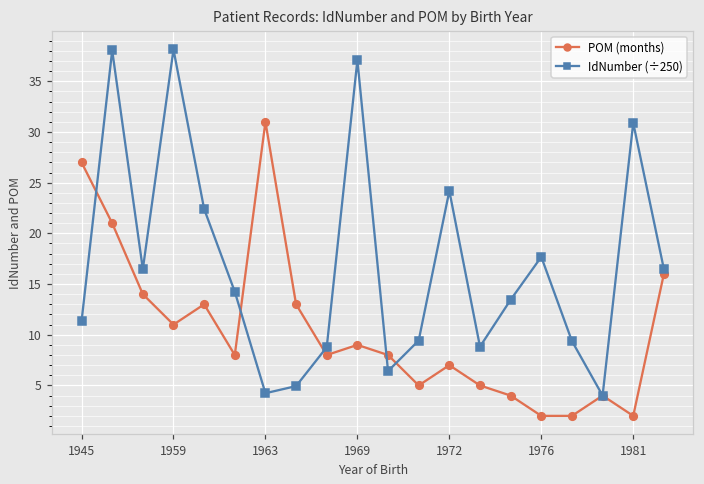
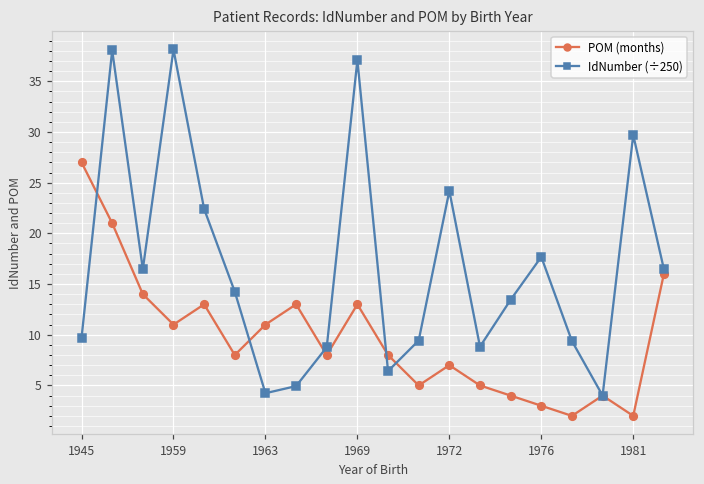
  {
    "POM (months)": {
      "1945": 27,
      "1959": 11,
-     "1963": 31,
-     "1969": 9,
+     "1963": 11,
+     "1969": 13,
      "1972": 7,
-     "1976": 2,
+     "1976": 3,
      "1981": 2
    },
    "IdNumber (÷250)": {
-     "1945": 11,
+     "1945": 10,
      "1959": 38,
      "1963": 4,
      "1969": 37,
      "1972": 24,
      "1976": 18,
-     "1981": 31
+     "1981": 30
    }
  }
